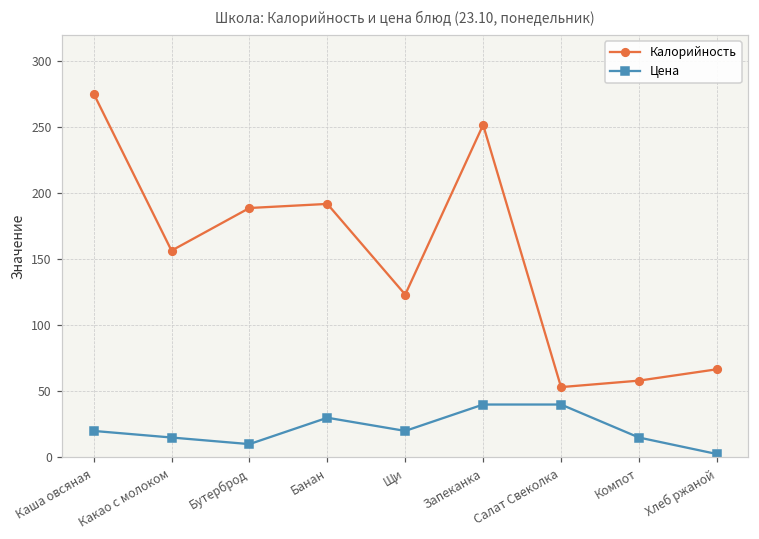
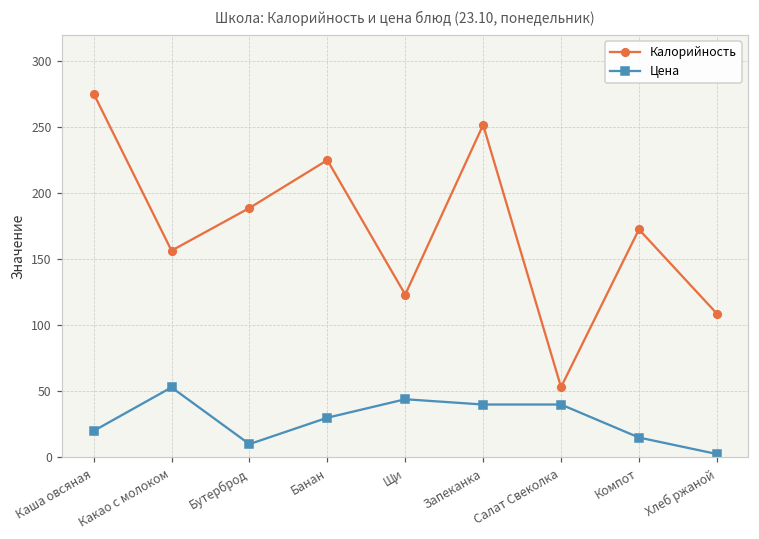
  {
    "Калорийность": {
      "Каша овсяная": 276,
      "Какао с молоком": 157,
      "Бутерброд": 189,
-     "Банан": 192,
+     "Банан": 225,
      "Щи": 123,
      "Запеканка": 252,
      "Салат Свеколка": 53,
-     "Компот": 58,
-     "Хлеб ржаной": 67
+     "Компот": 173,
+     "Хлеб ржаной": 109
    },
    "Цена": {
      "Каша овсяная": 20,
-     "Какао с молоком": 15,
+     "Какао с молоком": 53,
      "Бутерброд": 10,
      "Банан": 30,
-     "Щи": 20,
+     "Щи": 44,
      "Запеканка": 40,
      "Салат Свеколка": 40,
      "Компот": 15,
      "Хлеб ржаной": 3
    }
  }
